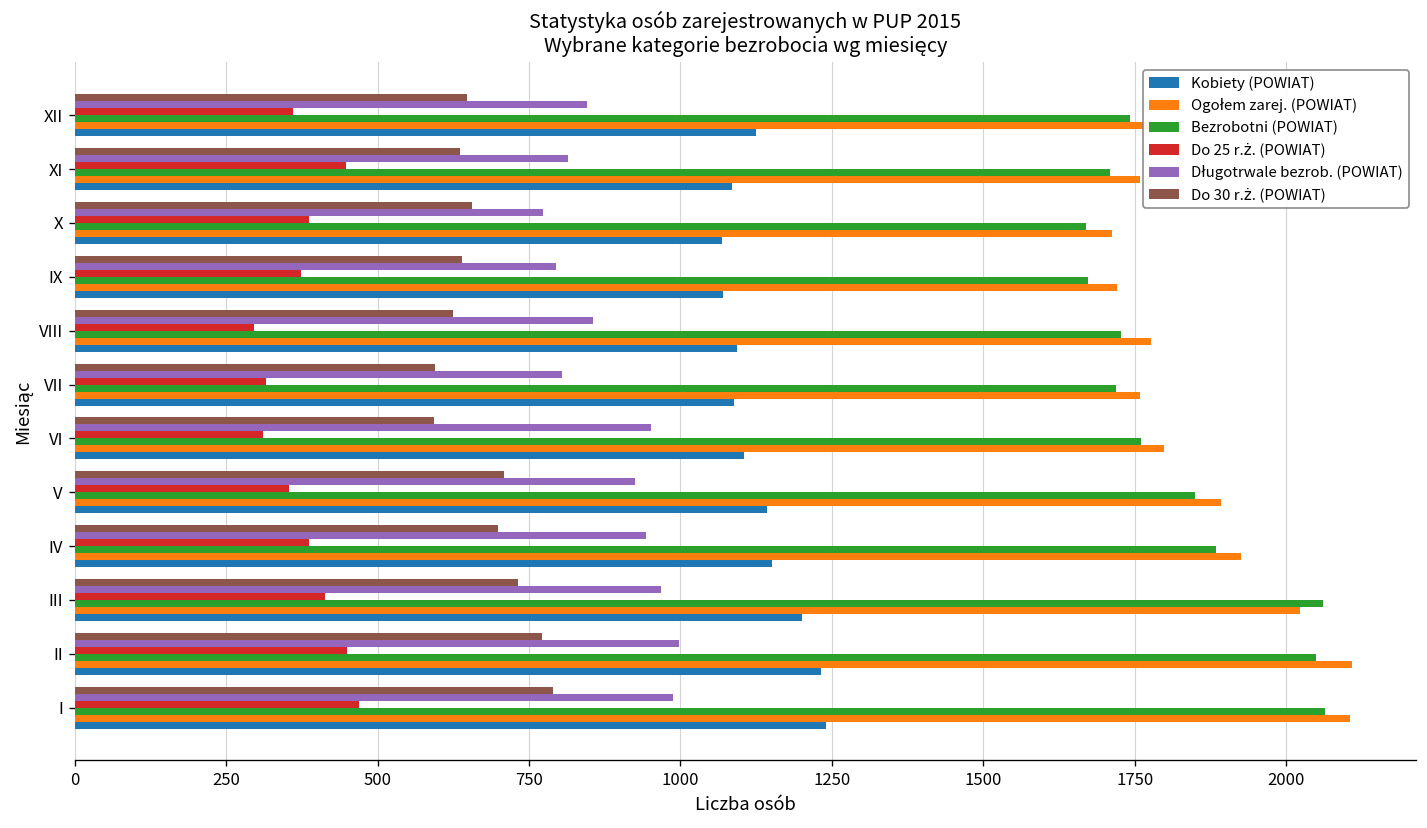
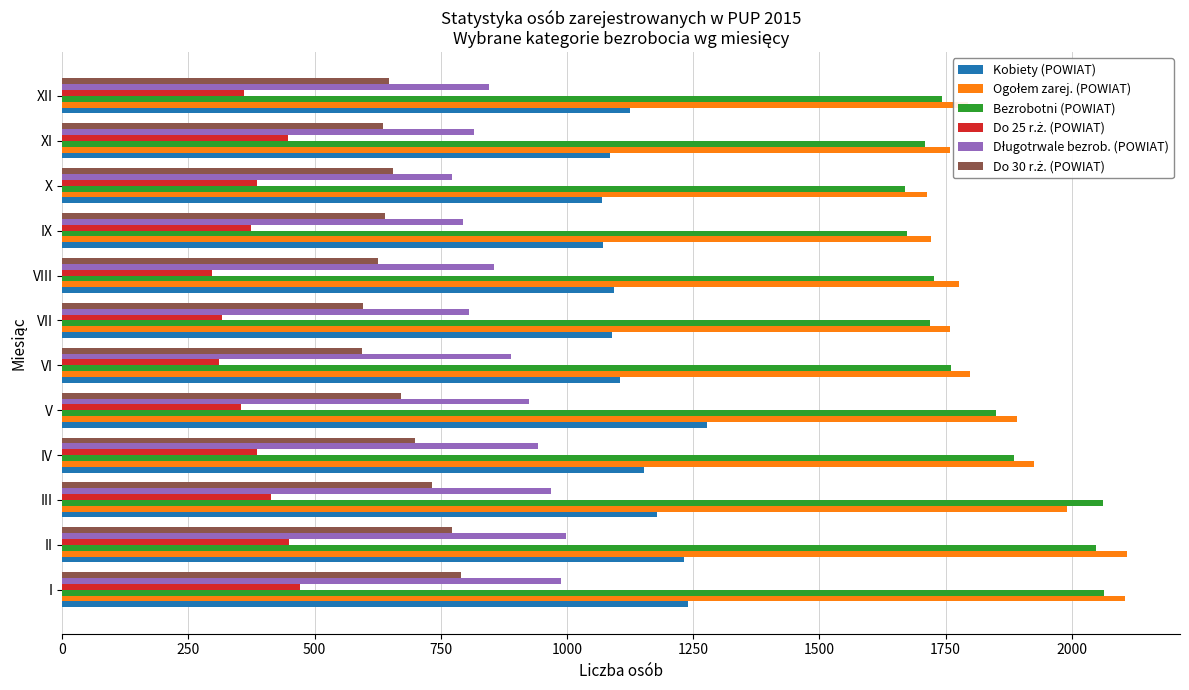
  {
    "Kobiety (POWIAT)": {
      "XII": 1130,
      "XI": 1090,
      "X": 1070,
      "IX": 1070,
      "VIII": 1090,
      "VII": 1090,
      "VI": 1110,
-     "V": 1140,
+     "V": 1280,
      "IV": 1150,
-     "III": 1200,
+     "III": 1180,
      "II": 1230,
      "I": 1240
    },
    "Ogołem zarej. (POWIAT)": {
      "XI": 1760,
      "X": 1710,
      "IX": 1720,
      "VIII": 1780,
      "VII": 1760,
      "VI": 1800,
      "V": 1890,
      "IV": 1930,
-     "III": 2020,
+     "III": 1990,
      "II": 2110,
      "I": 2110
    },
    "Bezrobotni (POWIAT)": {
      "XII": 1740,
      "XI": 1710,
      "X": 1670,
      "IX": 1670,
      "VIII": 1730,
      "VII": 1720,
      "VI": 1760,
      "V": 1850,
      "IV": 1890,
      "III": 2060,
      "II": 2050,
      "I": 2060
    },
    "Do 25 r.ż. (POWIAT)": {
      "XII": 360,
      "XI": 450,
      "X": 390,
      "IX": 370,
      "VIII": 300,
      "VII": 320,
      "VI": 310,
      "V": 350,
      "IV": 390,
      "III": 410,
      "II": 450,
      "I": 470
    },
    "Długotrwale bezrob. (POWIAT)": {
      "XII": 850,
      "XI": 820,
      "X": 770,
      "IX": 790,
      "VIII": 860,
      "VII": 810,
-     "VI": 950,
+     "VI": 890,
      "V": 930,
      "IV": 940,
      "III": 970,
      "II": 1000,
      "I": 990
    },
    "Do 30 r.ż. (POWIAT)": {
      "XII": 650,
      "XI": 640,
      "X": 660,
      "IX": 640,
      "VIII": 630,
      "VII": 600,
      "VI": 590,
-     "V": 710,
+     "V": 670,
      "IV": 700,
      "III": 730,
      "II": 770,
      "I": 790
    }
  }
